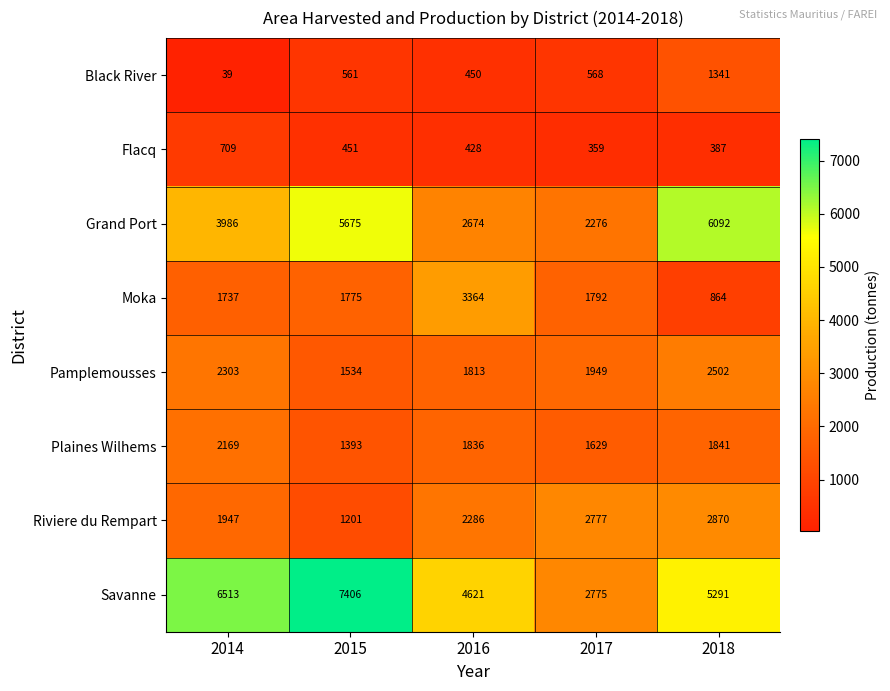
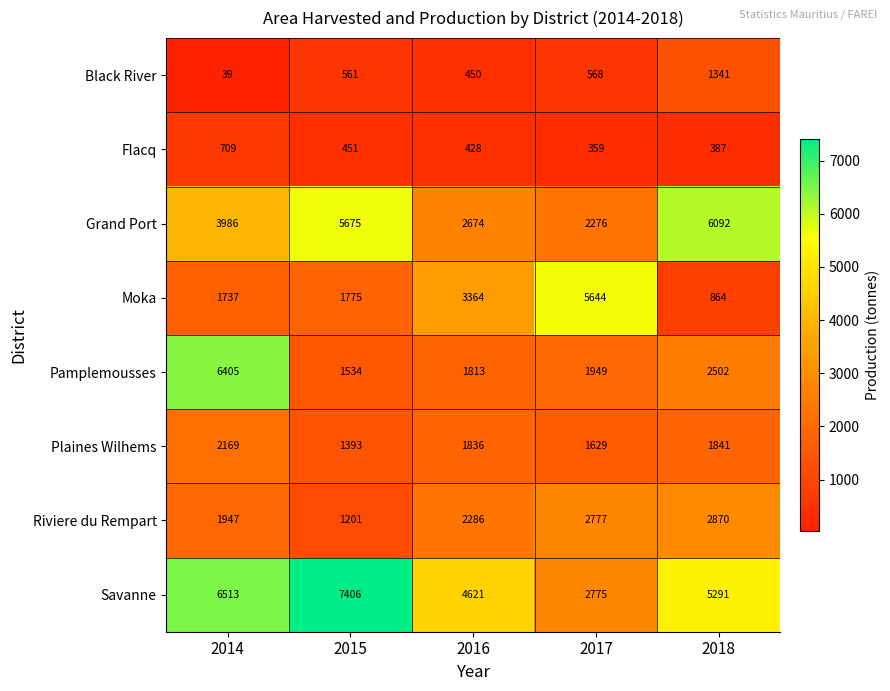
  {
    "Black River": {
      "2014": 39,
      "2015": 561,
      "2016": 450,
      "2017": 568,
      "2018": 1341
    },
    "Flacq": {
      "2014": 709,
      "2015": 451,
      "2016": 428,
      "2017": 359,
      "2018": 387
    },
    "Grand Port": {
      "2014": 3986,
      "2015": 5675,
      "2016": 2674,
      "2017": 2276,
      "2018": 6092
    },
    "Moka": {
      "2014": 1737,
      "2015": 1775,
      "2016": 3364,
-     "2017": 1792,
+     "2017": 5644,
      "2018": 864
    },
    "Pamplemousses": {
-     "2014": 2303,
+     "2014": 6405,
      "2015": 1534,
      "2016": 1813,
      "2017": 1949,
      "2018": 2502
    },
    "Plaines Wilhems": {
      "2014": 2169,
      "2015": 1393,
      "2016": 1836,
      "2017": 1629,
      "2018": 1841
    },
    "Riviere du Rempart": {
      "2014": 1947,
      "2015": 1201,
      "2016": 2286,
      "2017": 2777,
      "2018": 2870
    },
    "Savanne": {
      "2014": 6513,
      "2015": 7406,
      "2016": 4621,
      "2017": 2775,
      "2018": 5291
    }
  }
